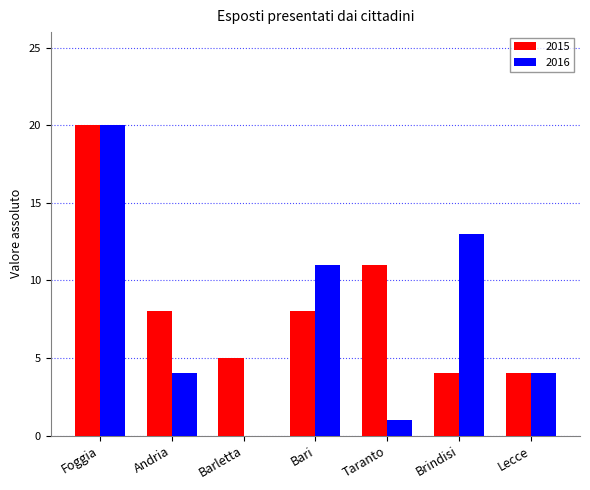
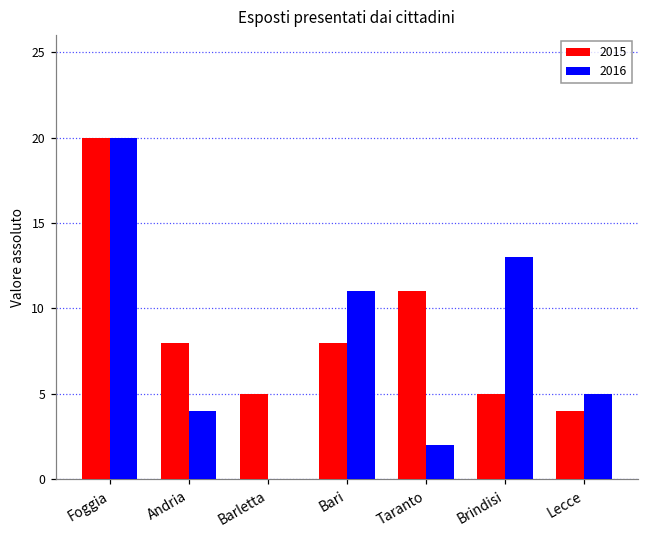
  {
    "2015": {
      "Foggia": 20,
      "Andria": 8,
      "Barletta": 5,
      "Bari": 8,
      "Taranto": 11,
-     "Brindisi": 4,
+     "Brindisi": 5,
      "Lecce": 4
    },
    "2016": {
      "Foggia": 20,
      "Andria": 4,
      "Barletta": 0,
      "Bari": 11,
-     "Taranto": 1,
+     "Taranto": 2,
      "Brindisi": 13,
-     "Lecce": 4
+     "Lecce": 5
    }
  }
